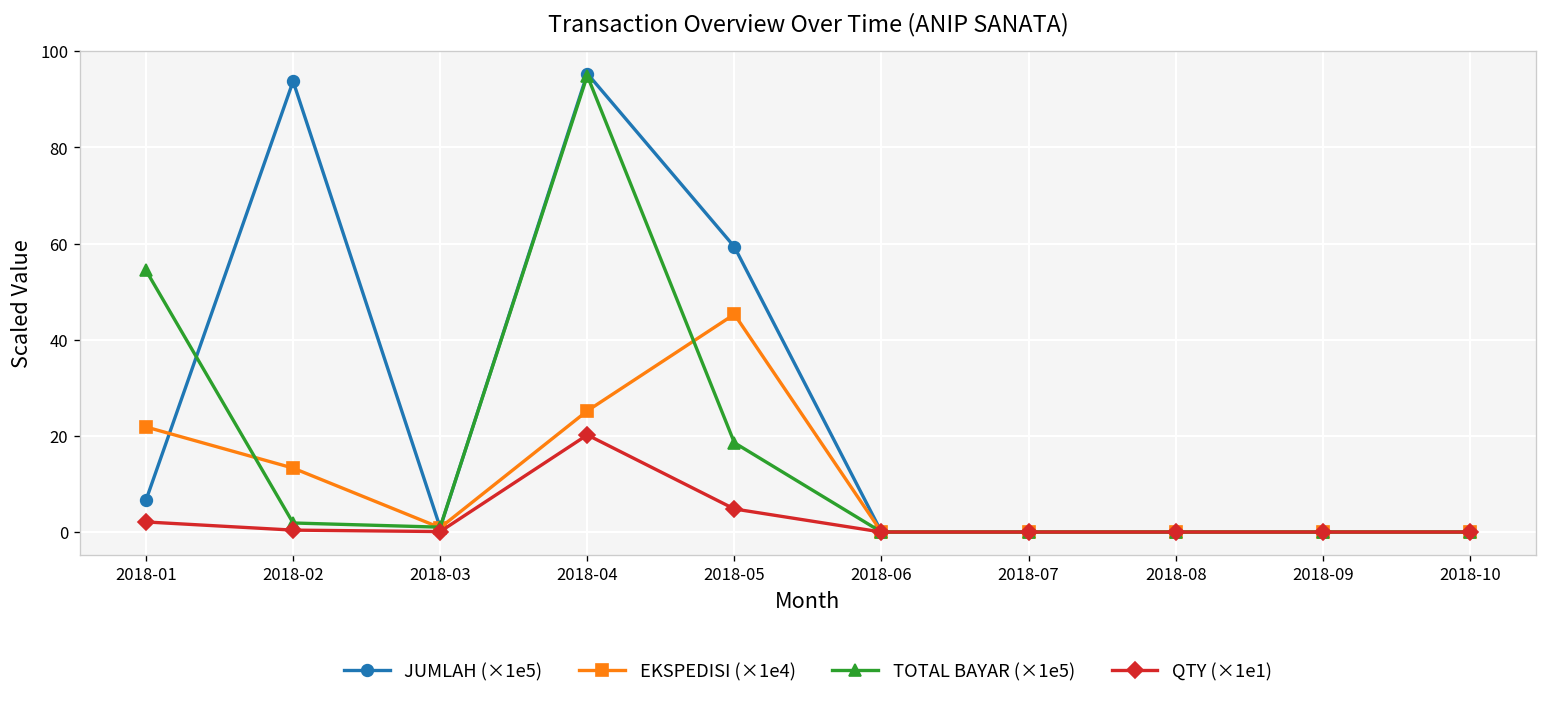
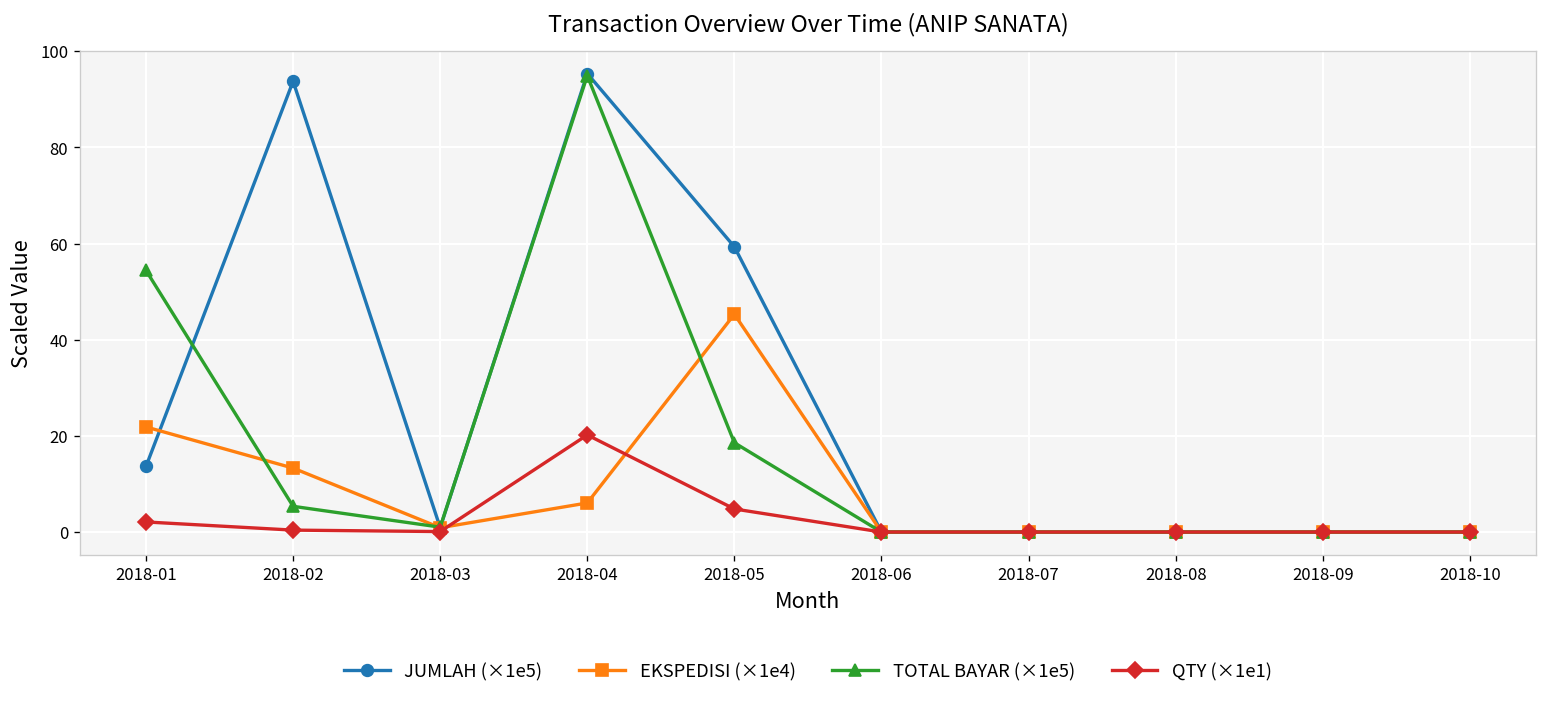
  {
    "JUMLAH (×1e5)": {
-     "2018-01": 7,
+     "2018-01": 14,
      "2018-02": 94,
      "2018-05": 59
    },
    "EKSPEDISI (×1e4)": {
      "2018-01": 22,
      "2018-02": 13,
-     "2018-04": 25,
+     "2018-04": 6,
      "2018-05": 45
    },
    "TOTAL BAYAR (×1e5)": {
      "2018-01": 54,
-     "2018-02": 2,
+     "2018-02": 5,
      "2018-05": 19
    },
    "QTY (×1e1)": {
      "2018-01": 2,
      "2018-02": 0,
      "2018-03": 0,
      "2018-04": 20,
      "2018-05": 5
    }
  }
